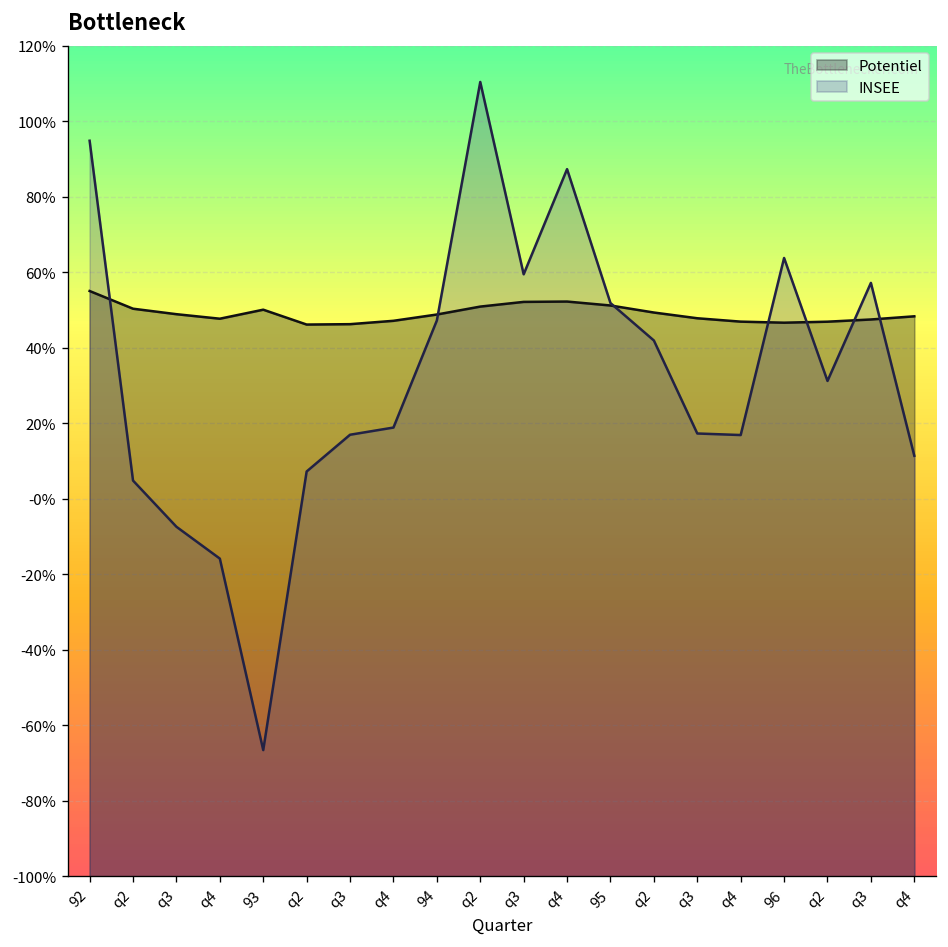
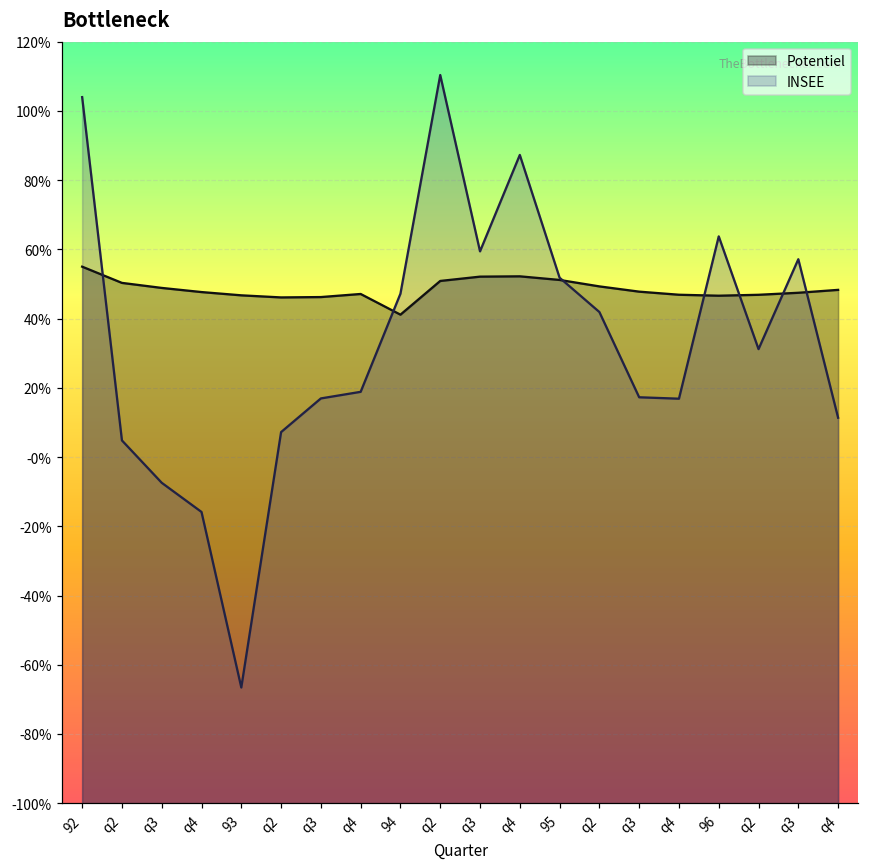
  {
    "Potentiel": {
      "92": "55%",
-     "93": "50%",
-     "94": "49%",
+     "93": "47%",
+     "94": "41%",
      "96": "47%"
    },
    "INSEE": {
-     "92": "95%",
+     "92": "104%",
      "93": "-67%",
      "94": "47%",
      "96": "64%"
    }
  }
